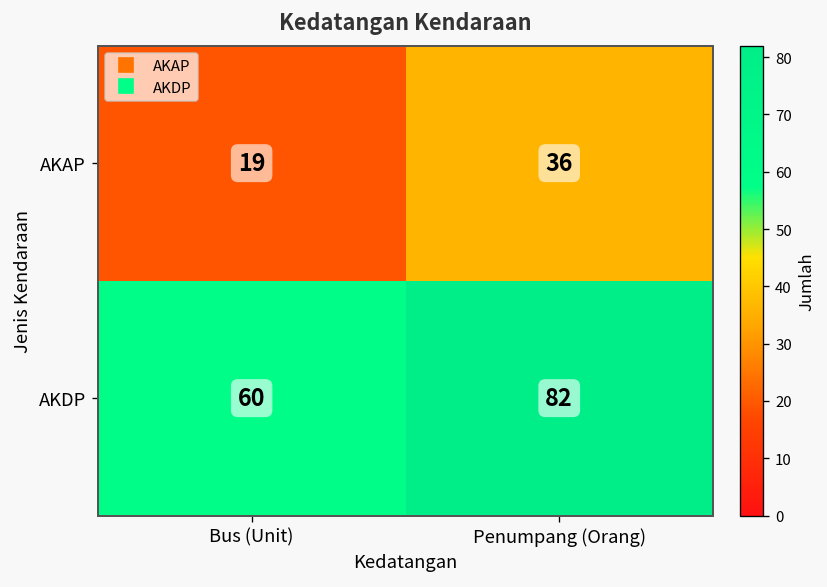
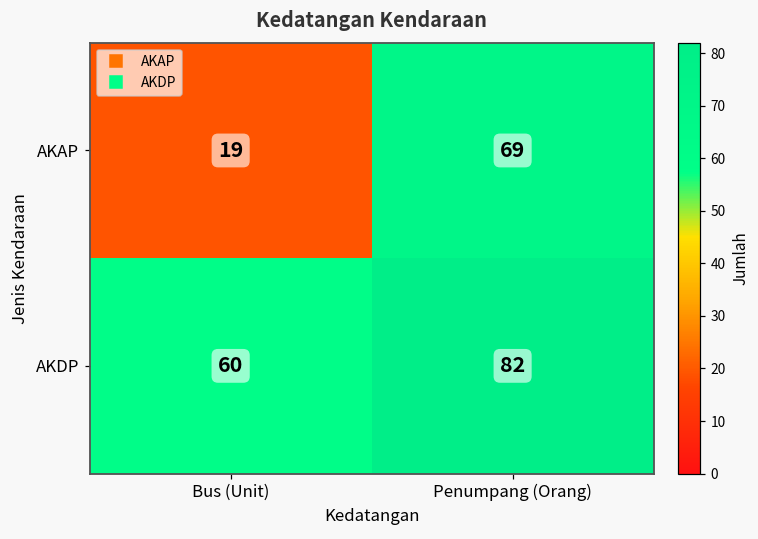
  {
    "AKAP": {
-     "Penumpang (Orang)": 36
+     "Penumpang (Orang)": 69
    }
  }
